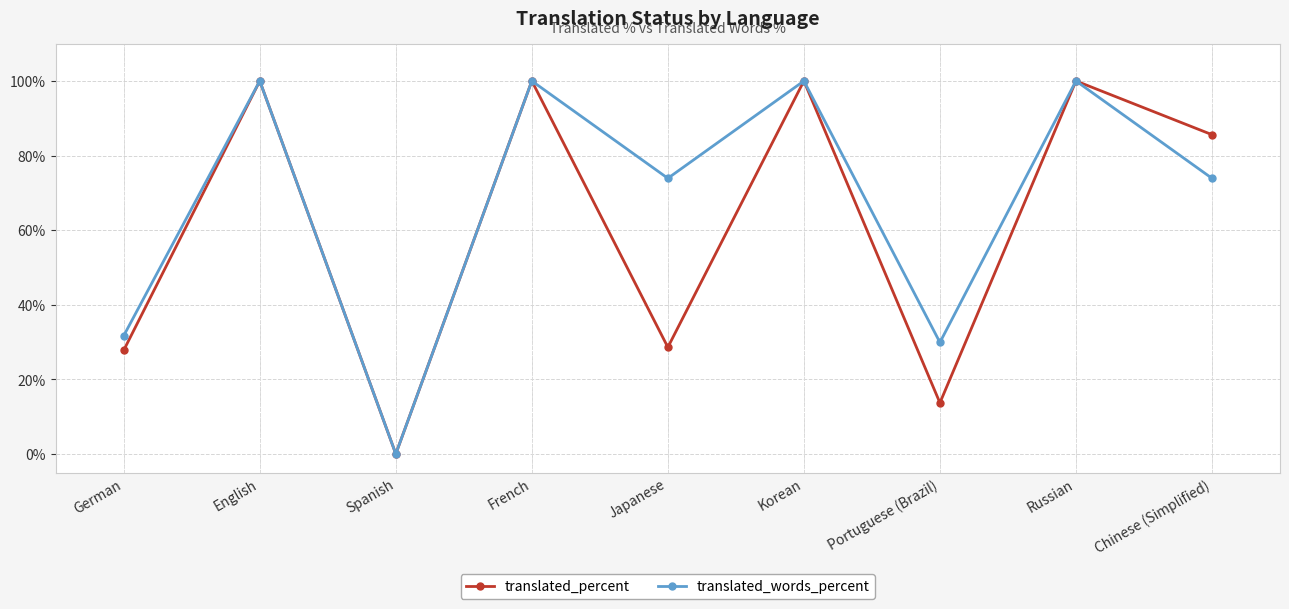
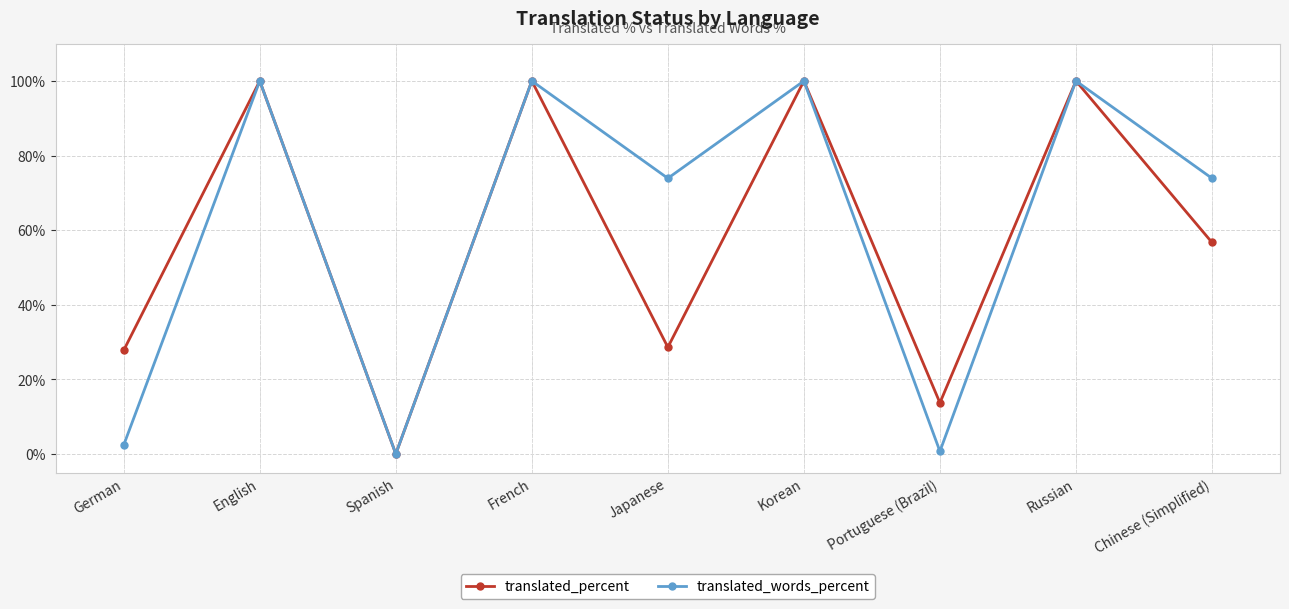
  {
    "translated_percent": {
      "German": "28%",
      "Japanese": "29%",
      "Portuguese (Brazil)": "14%",
-     "Chinese (Simplified)": "86%"
+     "Chinese (Simplified)": "57%"
    },
    "translated_words_percent": {
-     "German": "32%",
+     "German": "2%",
      "Japanese": "74%",
-     "Portuguese (Brazil)": "30%",
+     "Portuguese (Brazil)": "1%",
      "Chinese (Simplified)": "74%"
    }
  }
